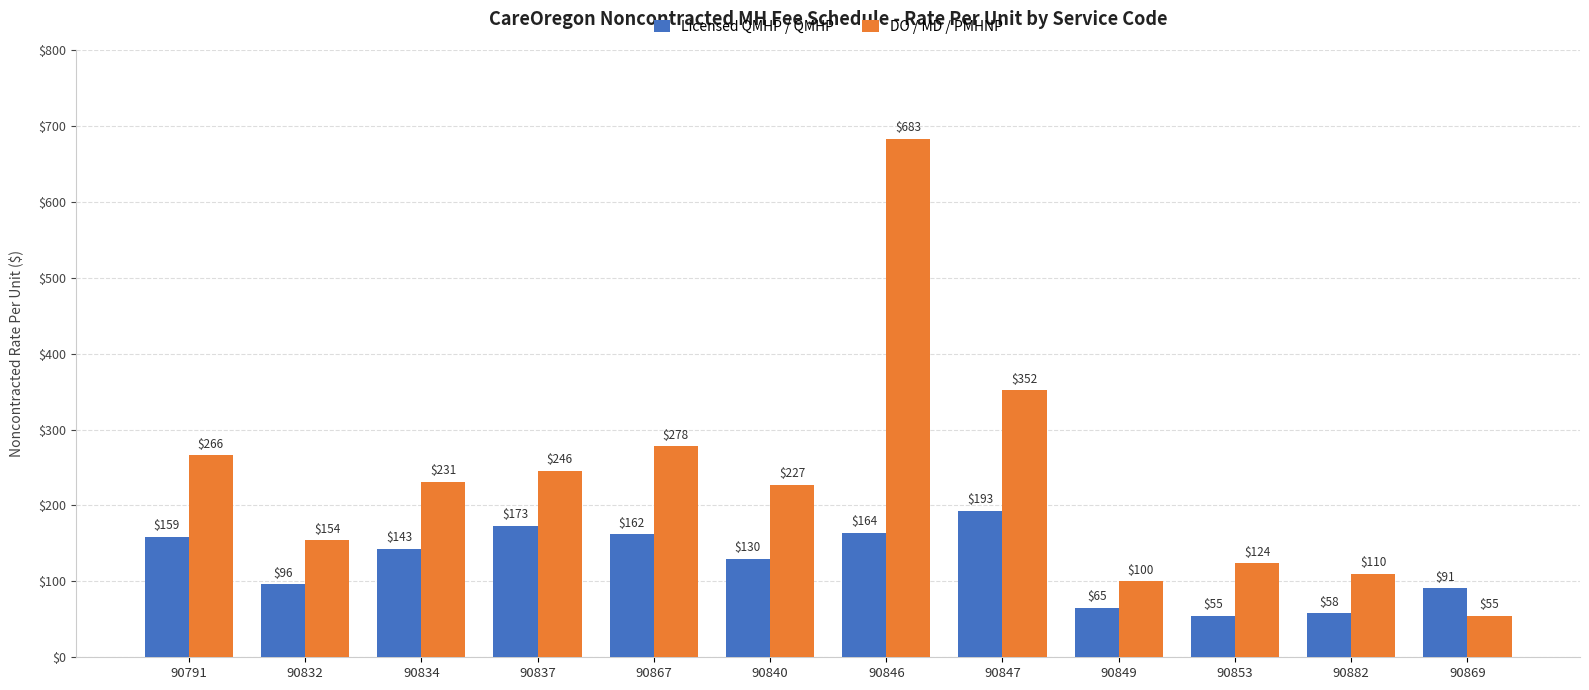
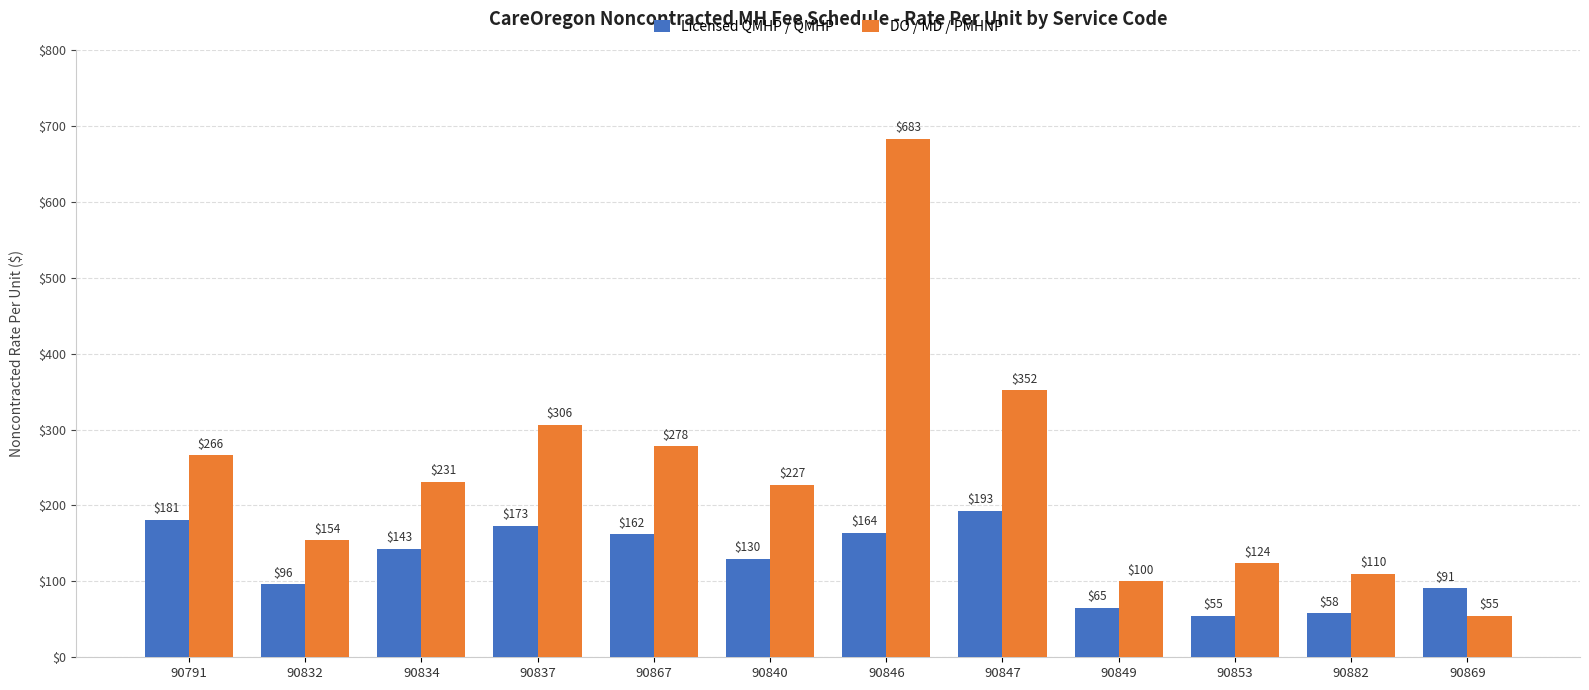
  {
    "Licensed QMHP / QMHP": {
-     "90791": "$159",
+     "90791": "$181",
      "90832": "$96",
      "90834": "$143",
      "90837": "$173",
      "90867": "$162",
      "90840": "$130",
      "90846": "$164",
      "90847": "$193",
      "90849": "$65",
      "90853": "$55",
      "90882": "$58",
      "90869": "$91"
    },
    "DO / MD / PMHNP": {
      "90791": "$266",
      "90832": "$154",
      "90834": "$231",
-     "90837": "$246",
+     "90837": "$306",
      "90867": "$278",
      "90840": "$227",
      "90846": "$683",
      "90847": "$352",
      "90849": "$100",
      "90853": "$124",
      "90882": "$110",
      "90869": "$55"
    }
  }
